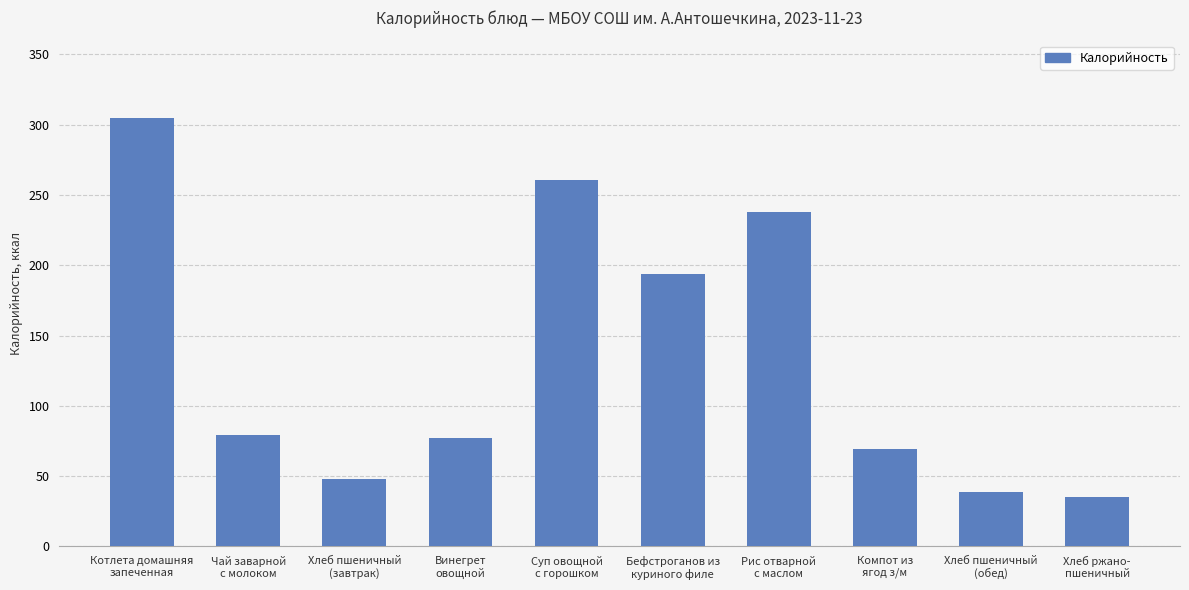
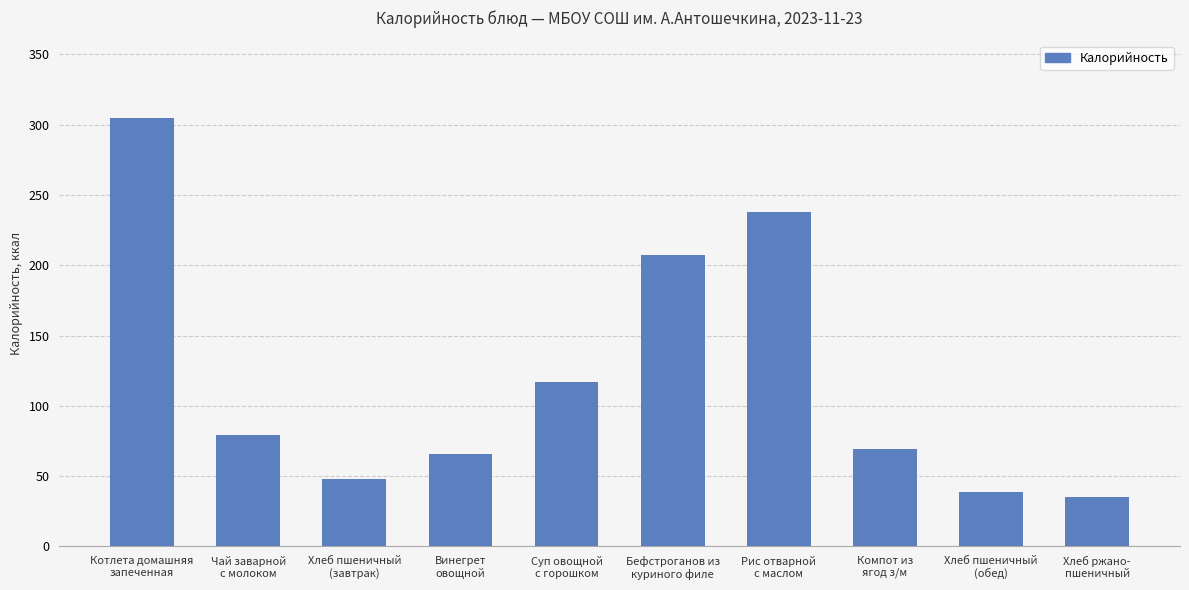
  {
    "Котлета домашняя запеченная": 305,
    "Чай заварной с молоком": 79,
    "Хлеб пшеничный (завтрак)": 48,
-   "Винегрет овощной": 77,
-   "Суп овощной с горошком": 261,
-   "Бефстроганов из куриного филе": 194,
+   "Винегрет овощной": 66,
+   "Суп овощной с горошком": 117,
+   "Бефстроганов из куриного филе": 207,
    "Рис отварной с маслом": 238,
    "Компот из ягод з/м": 69,
    "Хлеб пшеничный (обед)": 39,
    "Хлеб ржано- пшеничный": 35
  }
